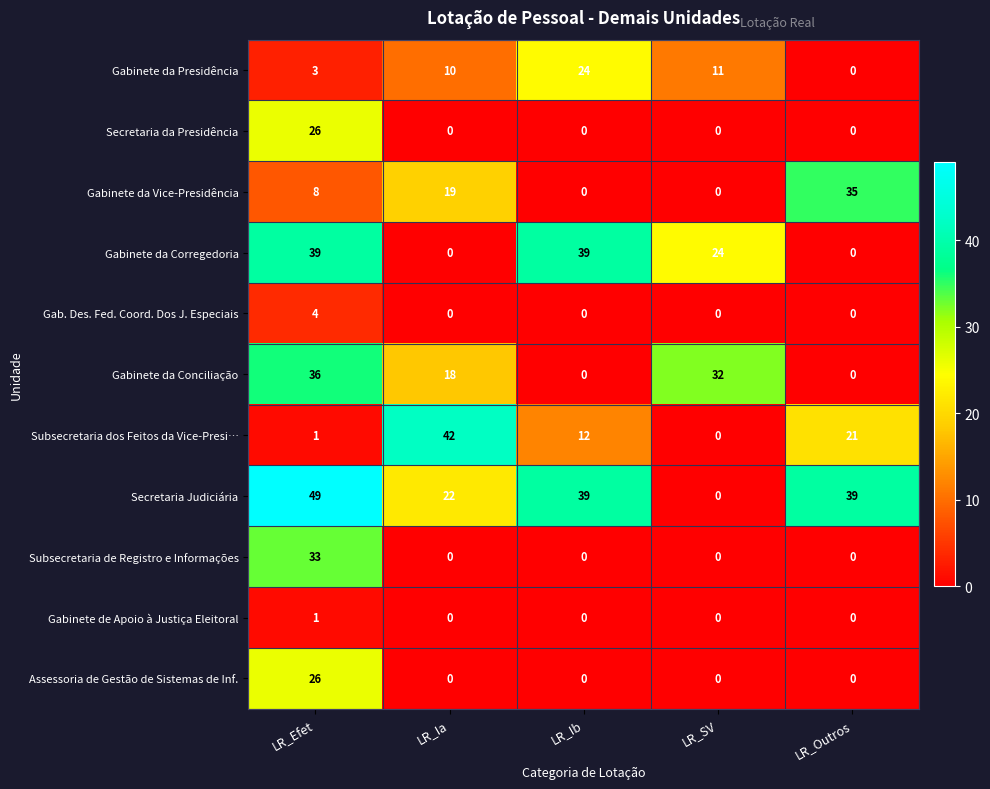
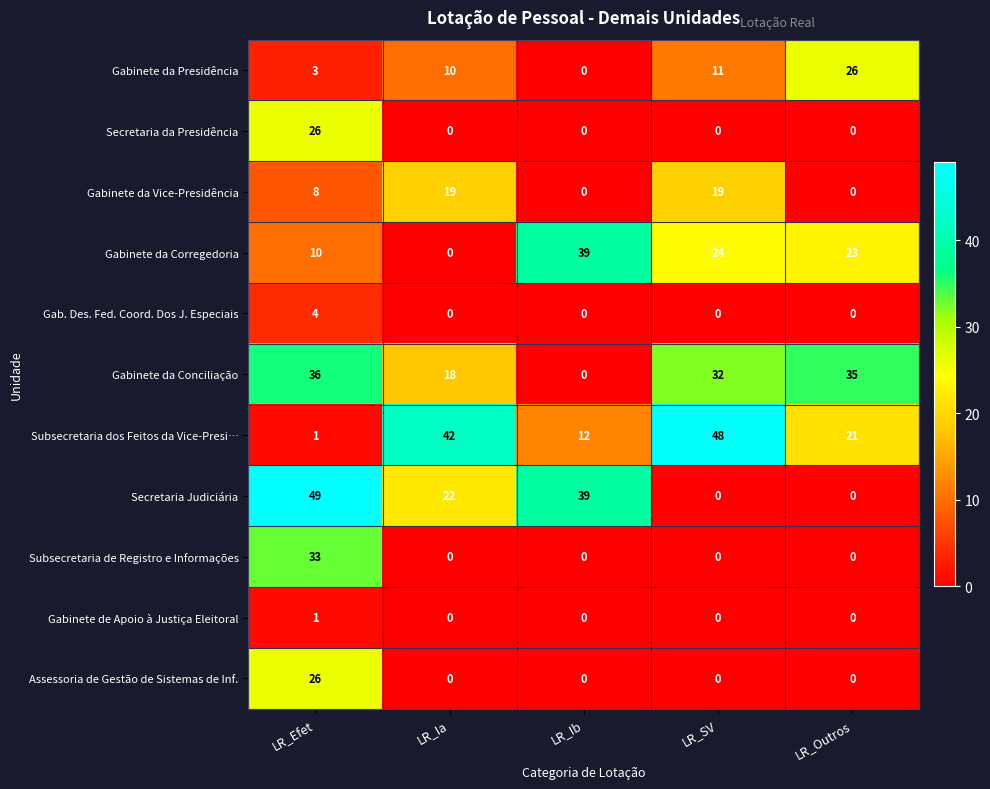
  {
    "Gabinete da Presidência": {
      "LR_Efet": 3,
      "LR_Ia": 10,
-     "LR_Ib": 24,
+     "LR_Ib": 0,
      "LR_SV": 11,
-     "LR_Outros": 0
+     "LR_Outros": 26
    },
    "Secretaria da Presidência": {
      "LR_Efet": 26,
      "LR_Ia": 0,
      "LR_Ib": 0,
      "LR_SV": 0,
      "LR_Outros": 0
    },
    "Gabinete da Vice-Presidência": {
      "LR_Efet": 8,
      "LR_Ia": 19,
      "LR_Ib": 0,
-     "LR_SV": 0,
-     "LR_Outros": 35
+     "LR_SV": 19,
+     "LR_Outros": 0
    },
    "Gabinete da Corregedoria": {
-     "LR_Efet": 39,
+     "LR_Efet": 10,
      "LR_Ia": 0,
      "LR_Ib": 39,
      "LR_SV": 24,
-     "LR_Outros": 0
+     "LR_Outros": 23
    },
    "Gab. Des. Fed. Coord. Dos J. Especiais": {
      "LR_Efet": 4,
      "LR_Ia": 0,
      "LR_Ib": 0,
      "LR_SV": 0,
      "LR_Outros": 0
    },
    "Gabinete da Conciliação": {
      "LR_Efet": 36,
      "LR_Ia": 18,
      "LR_Ib": 0,
      "LR_SV": 32,
-     "LR_Outros": 0
+     "LR_Outros": 35
    },
    "Subsecretaria dos Feitos da Vice-Presi…": {
      "LR_Efet": 1,
      "LR_Ia": 42,
      "LR_Ib": 12,
-     "LR_SV": 0,
+     "LR_SV": 48,
      "LR_Outros": 21
    },
    "Secretaria Judiciária": {
      "LR_Efet": 49,
      "LR_Ia": 22,
      "LR_Ib": 39,
      "LR_SV": 0,
-     "LR_Outros": 39
+     "LR_Outros": 0
    },
    "Subsecretaria de Registro e Informações": {
      "LR_Efet": 33,
      "LR_Ia": 0,
      "LR_Ib": 0,
      "LR_SV": 0,
      "LR_Outros": 0
    },
    "Gabinete de Apoio à Justiça Eleitoral": {
      "LR_Efet": 1,
      "LR_Ia": 0,
      "LR_Ib": 0,
      "LR_SV": 0,
      "LR_Outros": 0
    },
    "Assessoria de Gestão de Sistemas de Inf.": {
      "LR_Efet": 26,
      "LR_Ia": 0,
      "LR_Ib": 0,
      "LR_SV": 0,
      "LR_Outros": 0
    }
  }
